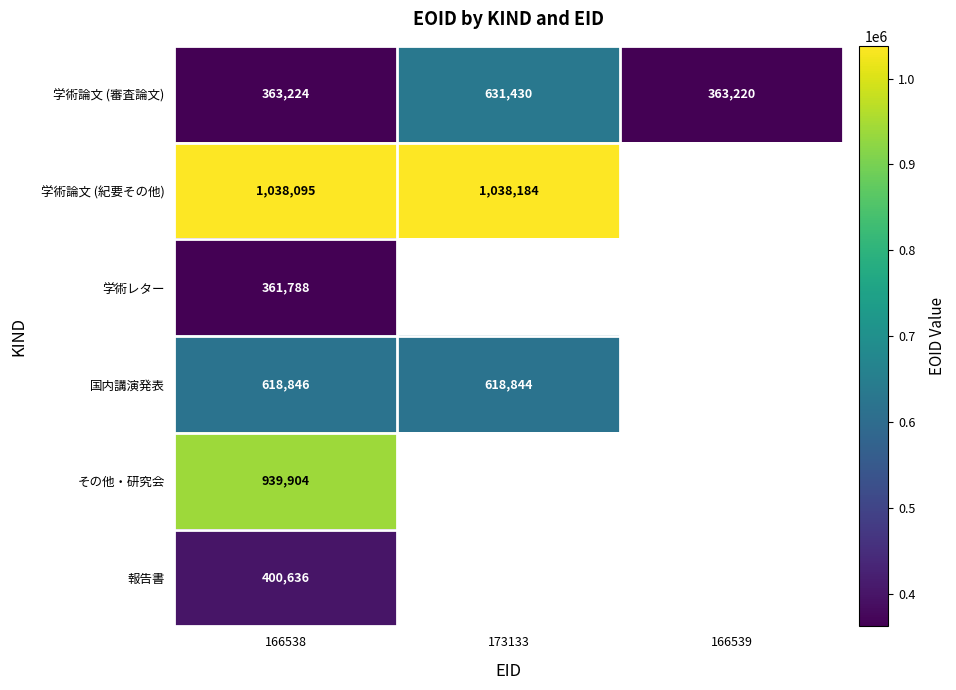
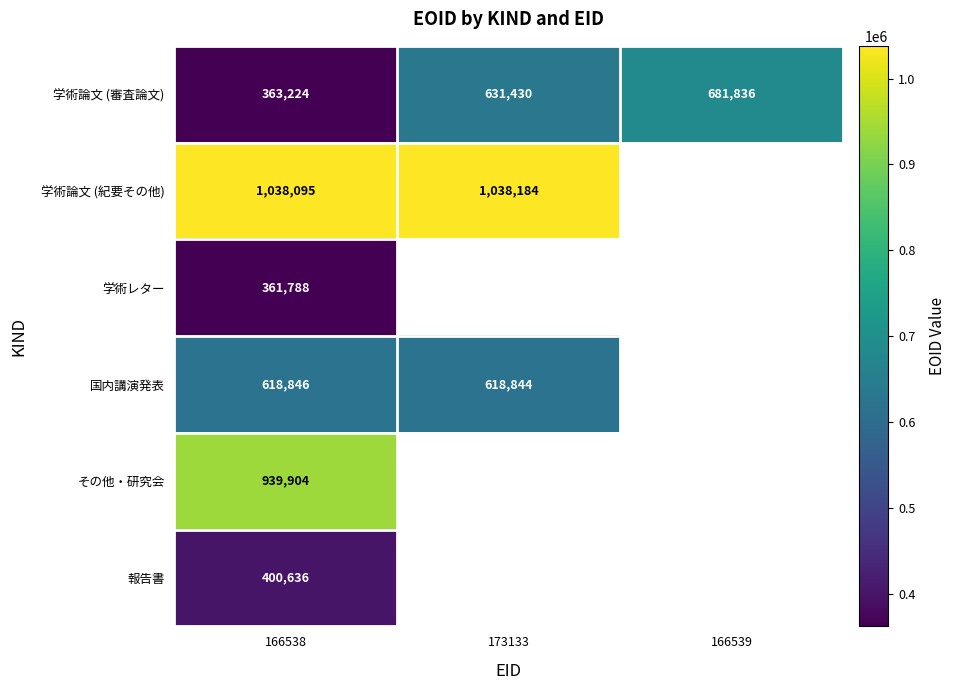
  {
    "学術論文 (審査論文)": {
      "166538": "363,224",
      "173133": "631,430",
-     "166539": "363,220"
+     "166539": "681,836"
    },
    "学術論文 (紀要その他)": {
      "166538": "1,038,095",
      "173133": "1,038,184"
    },
    "学術レター": {
      "166538": "361,788"
    },
    "国内講演発表": {
      "166538": "618,846",
      "173133": "618,844"
    },
    "その他・研究会": {
      "166538": "939,904"
    },
    "報告書": {
      "166538": "400,636"
    }
  }
